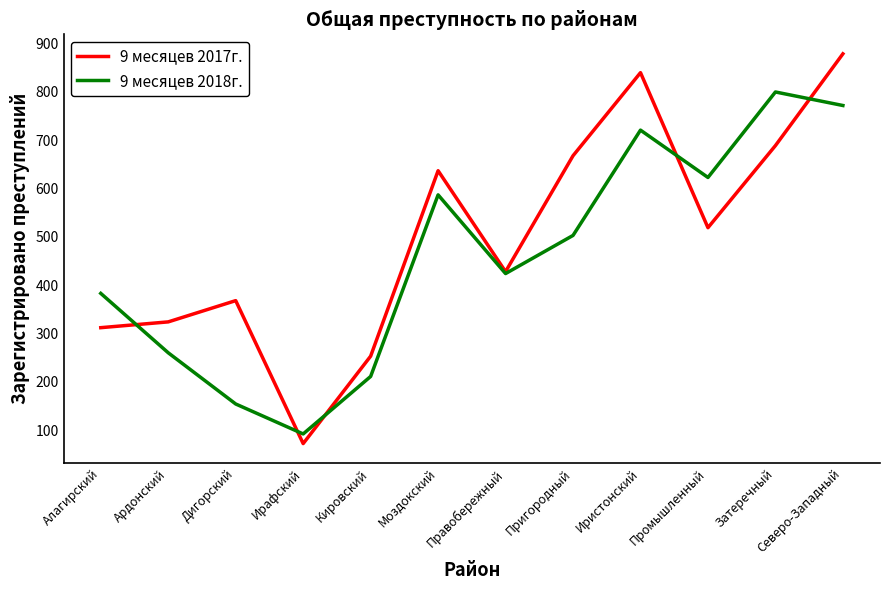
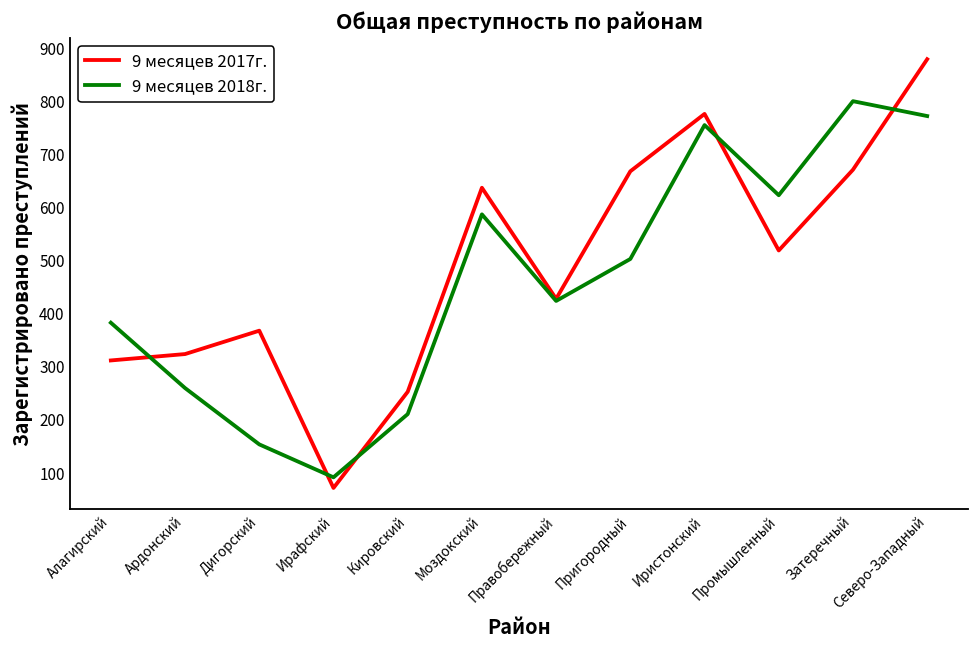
  {
    "9 месяцев 2017г.": {
      "Алагирский": 310,
      "Ардонский": 320,
      "Дигорский": 370,
      "Ирафский": 70,
      "Кировский": 250,
      "Моздокский": 640,
      "Пригородный": 670,
-     "Иристонский": 840,
+     "Иристонский": 780,
      "Промышленный": 520,
-     "Затеречный": 690,
+     "Затеречный": 670,
      "Северо-Западный": 880
    },
    "9 месяцев 2018г.": {
      "Алагирский": 380,
      "Ардонский": 260,
      "Дигорский": 150,
      "Ирафский": 90,
      "Кировский": 210,
      "Моздокский": 590,
      "Пригородный": 500,
-     "Иристонский": 720,
+     "Иристонский": 760,
      "Промышленный": 620,
      "Затеречный": 800,
      "Северо-Западный": 770
    }
  }
